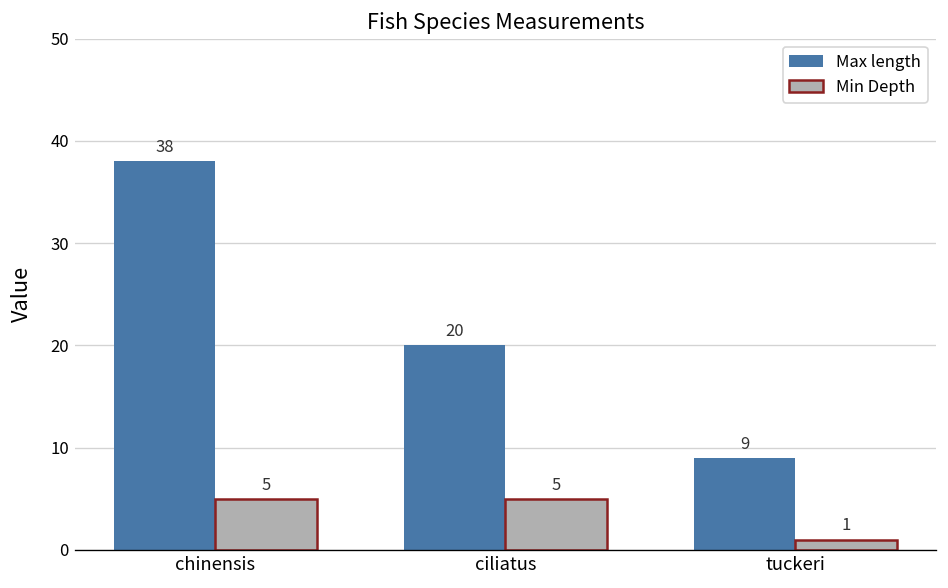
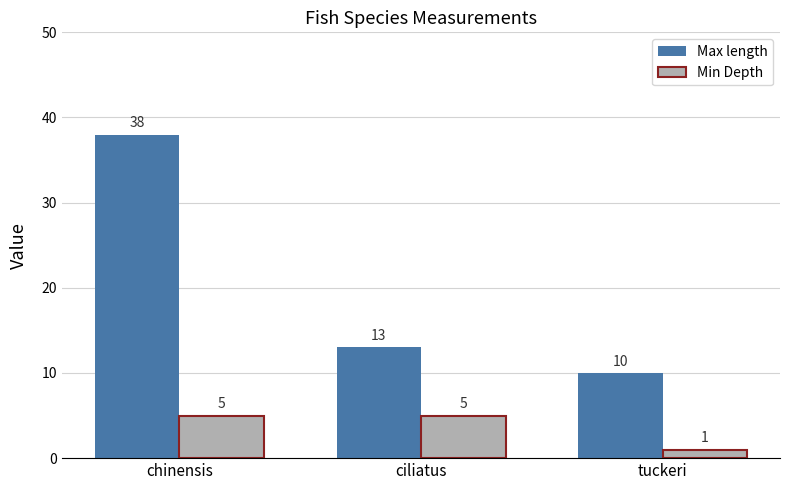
  {
    "Max length": {
      "chinensis": 38,
-     "ciliatus": 20,
-     "tuckeri": 9
+     "ciliatus": 13,
+     "tuckeri": 10
    },
    "Min Depth": {
      "chinensis": 5,
      "ciliatus": 5,
      "tuckeri": 1
    }
  }
